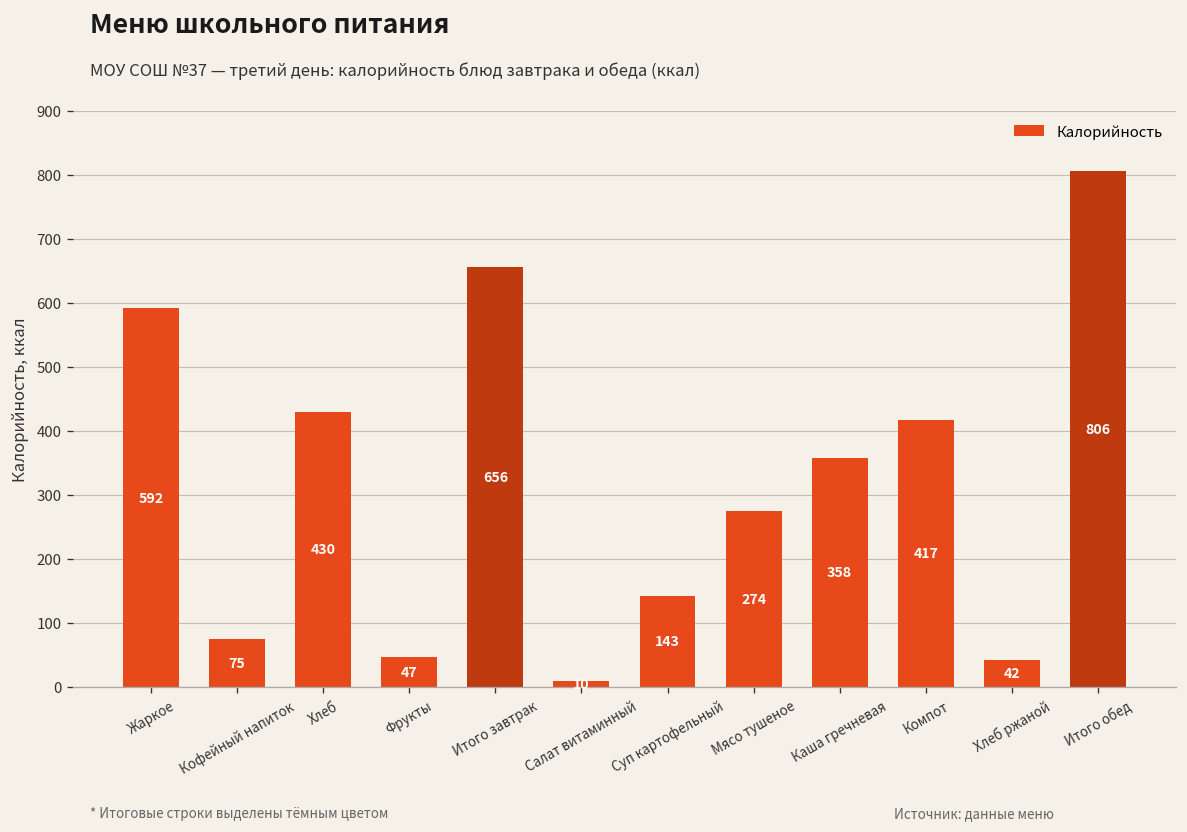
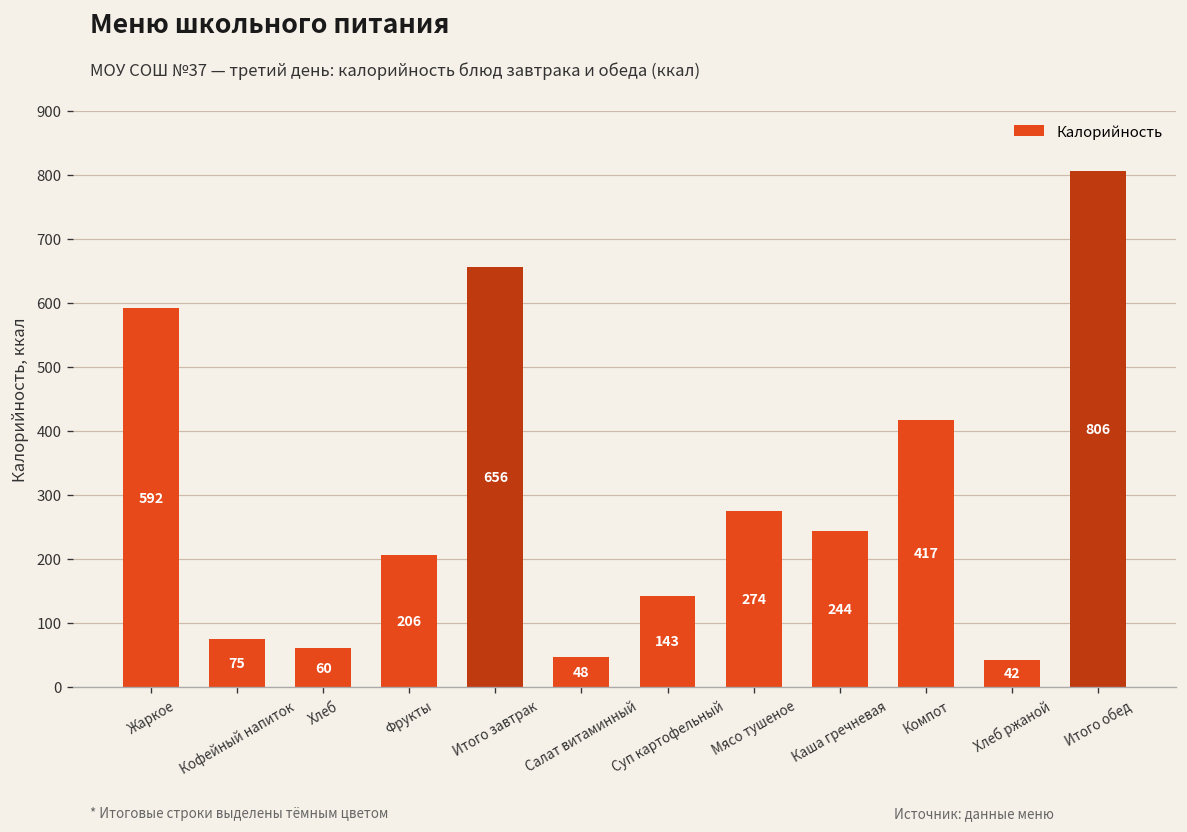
  {
    "Жаркое": 592,
    "Кофейный напиток": 75,
-   "Хлеб": 430,
-   "Фрукты": 47,
+   "Хлеб": 60,
+   "Фрукты": 206,
    "Итого завтрак": 656,
-   "Салат витаминный": 10,
+   "Салат витаминный": 50,
    "Суп картофельный": 143,
    "Мясо тушеное": 274,
-   "Каша гречневая": 358,
+   "Каша гречневая": 244,
    "Компот": 417,
    "Хлеб ржаной": 42,
    "Итого обед": 806
  }
